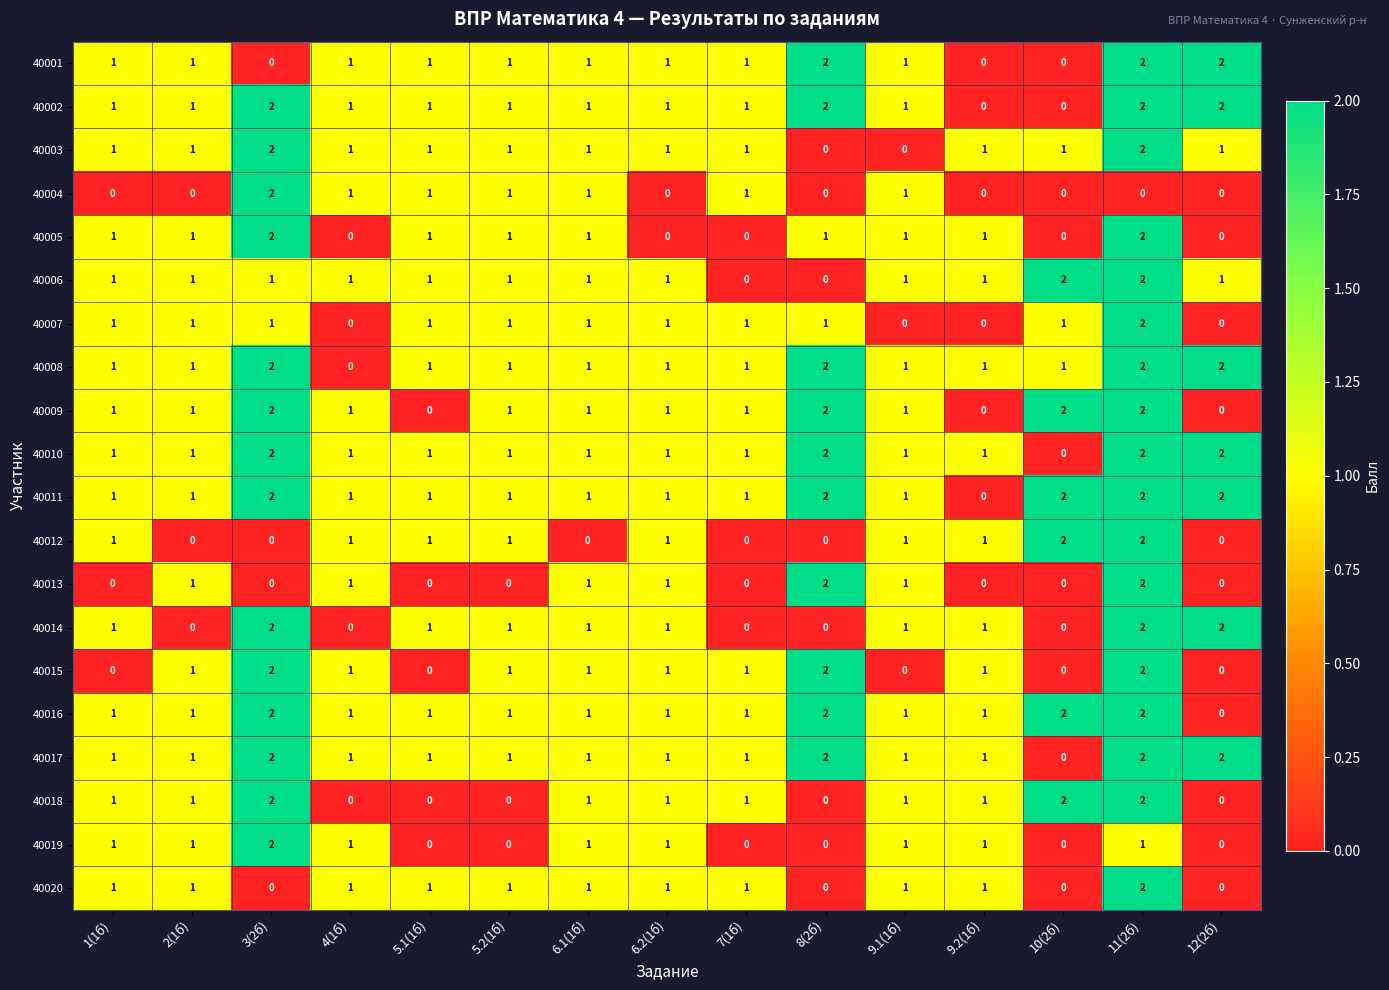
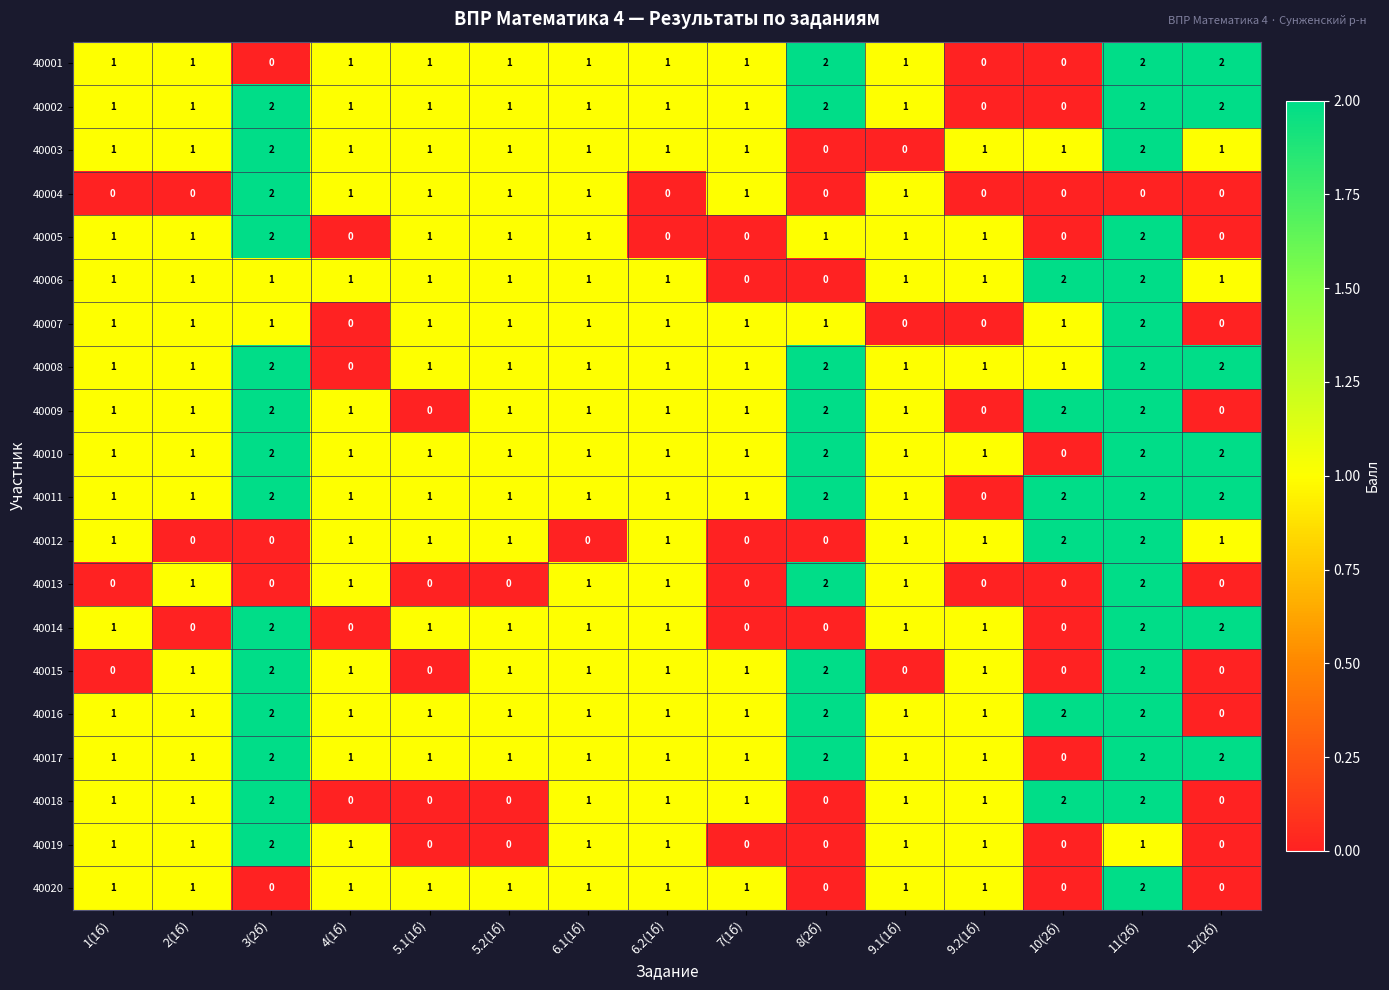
  {
    "40012": {
      "1(1б)": 1,
      "2(1б)": 0,
      "3(2б)": 0,
      "4(1б)": 1,
      "5.1(1б)": 1,
      "5.2(1б)": 1,
      "6.1(1б)": 0,
      "6.2(1б)": 1,
      "7(1б)": 0,
      "8(2б)": 0,
      "9.1(1б)": 1,
      "9.2(1б)": 1,
      "10(2б)": 2,
      "11(2б)": 2,
-     "12(2б)": 0
+     "12(2б)": 1
    }
  }
